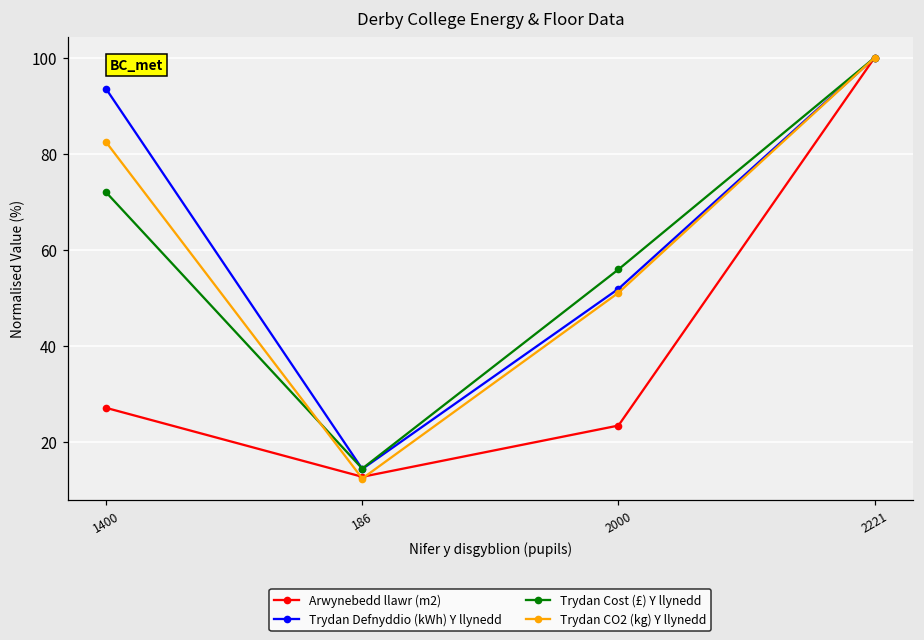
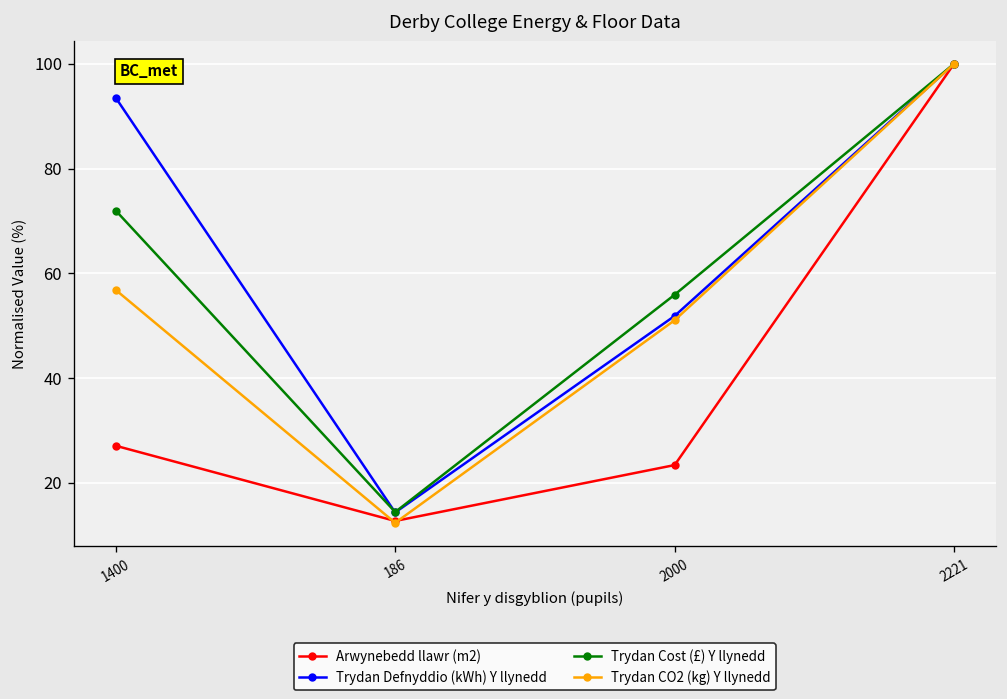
  {
    "Arwynebedd llawr (m2)": {
      "1400": 27,
      "2000": 23
    },
    "Trydan Defnyddio (kWh) Y llynedd": {
      "1400": 94,
      "2000": 52
    },
    "Trydan Cost (£) Y llynedd": {
      "1400": 72,
      "2000": 56
    },
    "Trydan CO2 (kg) Y llynedd": {
-     "1400": 82,
+     "1400": 57,
      "2000": 51
    }
  }
